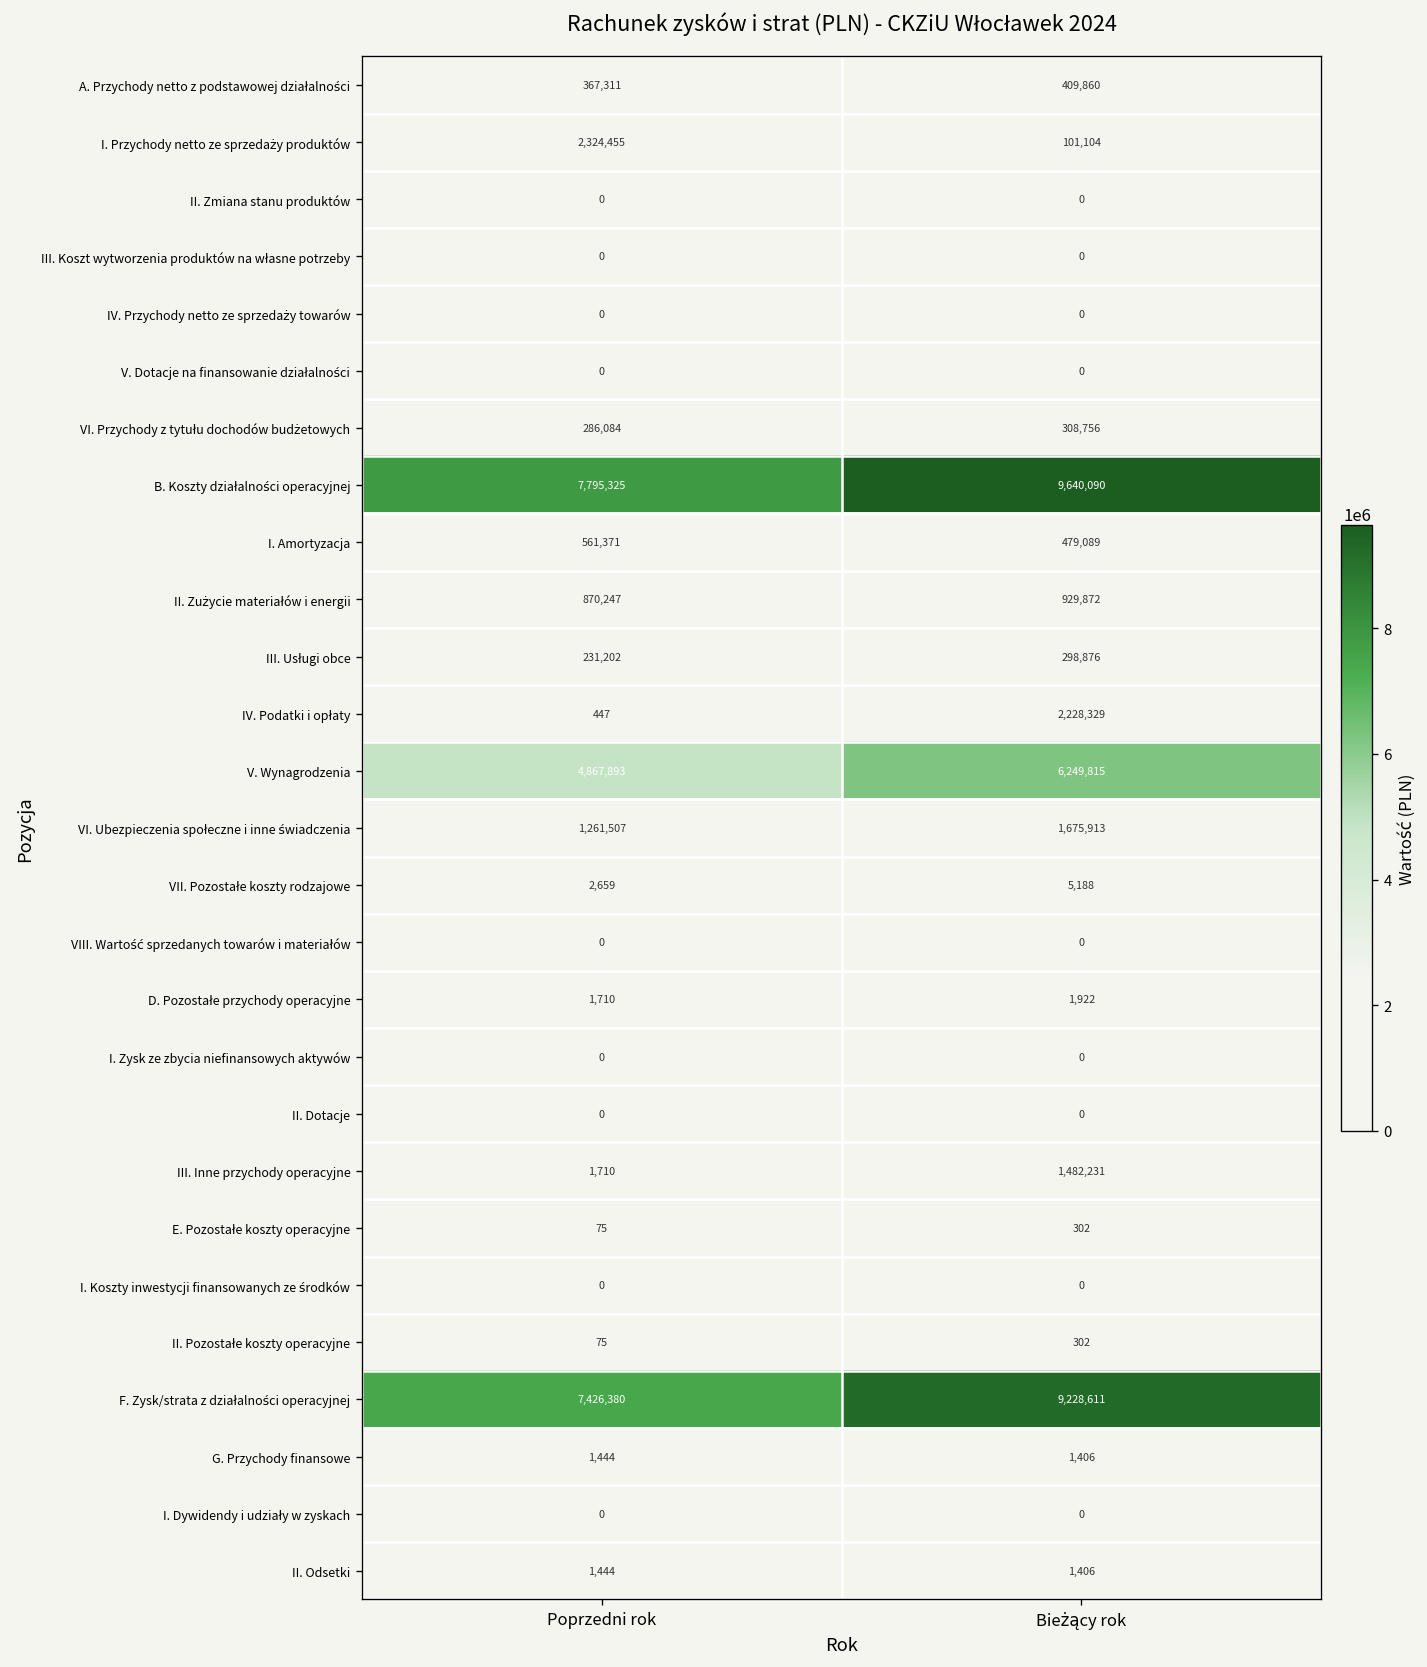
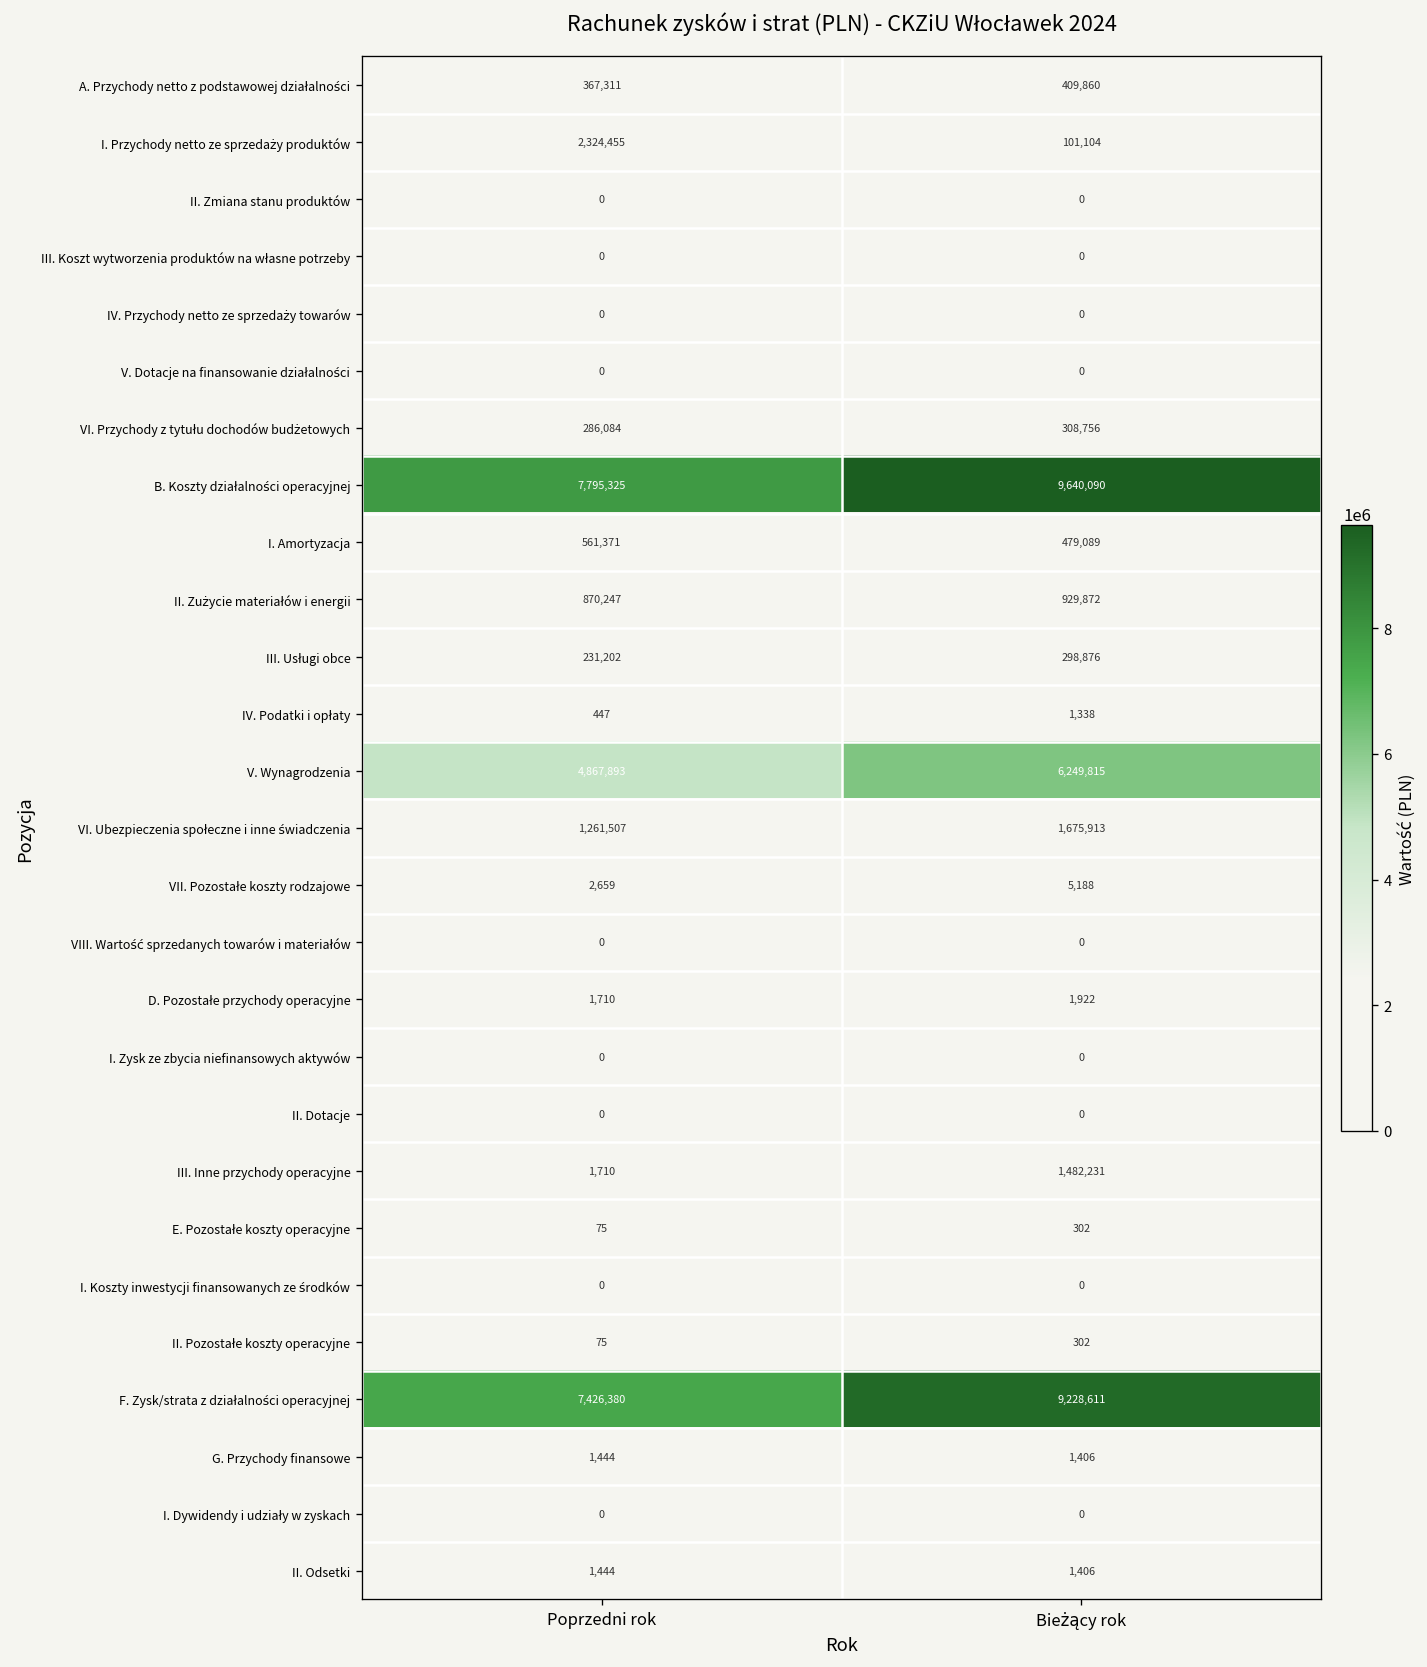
  {
    "A. Przychody netto z podstawowej działalności": {
      "Poprzedni rok": "367,311",
      "Bieżący rok": "409,860"
    },
    "I. Przychody netto ze sprzedaży produktów": {
      "Poprzedni rok": "2,324,455",
      "Bieżący rok": "101,104"
    },
    "II. Zmiana stanu produktów": {
      "Poprzedni rok": "0",
      "Bieżący rok": "0"
    },
    "III. Koszt wytworzenia produktów na własne potrzeby": {
      "Poprzedni rok": "0",
      "Bieżący rok": "0"
    },
    "IV. Przychody netto ze sprzedaży towarów": {
      "Poprzedni rok": "0",
      "Bieżący rok": "0"
    },
    "V. Dotacje na finansowanie działalności": {
      "Poprzedni rok": "0",
      "Bieżący rok": "0"
    },
    "VI. Przychody z tytułu dochodów budżetowych": {
      "Poprzedni rok": "286,084",
      "Bieżący rok": "308,756"
    },
    "B. Koszty działalności operacyjnej": {
      "Poprzedni rok": "7,795,325",
      "Bieżący rok": "9,640,090"
    },
    "I. Amortyzacja": {
      "Poprzedni rok": "561,371",
      "Bieżący rok": "479,089"
    },
    "II. Zużycie materiałów i energii": {
      "Poprzedni rok": "870,247",
      "Bieżący rok": "929,872"
    },
    "III. Usługi obce": {
      "Poprzedni rok": "231,202",
      "Bieżący rok": "298,876"
    },
    "IV. Podatki i opłaty": {
      "Poprzedni rok": "447",
-     "Bieżący rok": "2,228,329"
+     "Bieżący rok": "1,338"
    },
    "V. Wynagrodzenia": {
      "Poprzedni rok": "4,867,893",
      "Bieżący rok": "6,249,815"
    },
    "VI. Ubezpieczenia społeczne i inne świadczenia": {
      "Poprzedni rok": "1,261,507",
      "Bieżący rok": "1,675,913"
    },
    "VII. Pozostałe koszty rodzajowe": {
      "Poprzedni rok": "2,659",
      "Bieżący rok": "5,188"
    },
    "VIII. Wartość sprzedanych towarów i materiałów": {
      "Poprzedni rok": "0",
      "Bieżący rok": "0"
    },
    "D. Pozostałe przychody operacyjne": {
      "Poprzedni rok": "1,710",
      "Bieżący rok": "1,922"
    },
    "I. Zysk ze zbycia niefinansowych aktywów": {
      "Poprzedni rok": "0",
      "Bieżący rok": "0"
    },
    "II. Dotacje": {
      "Poprzedni rok": "0",
      "Bieżący rok": "0"
    },
    "III. Inne przychody operacyjne": {
      "Poprzedni rok": "1,710",
      "Bieżący rok": "1,482,231"
    },
    "E. Pozostałe koszty operacyjne": {
      "Poprzedni rok": "75",
      "Bieżący rok": "302"
    },
    "I. Koszty inwestycji finansowanych ze środków": {
      "Poprzedni rok": "0",
      "Bieżący rok": "0"
    },
    "II. Pozostałe koszty operacyjne": {
      "Poprzedni rok": "75",
      "Bieżący rok": "302"
    },
    "F. Zysk/strata z działalności operacyjnej": {
      "Poprzedni rok": "7,426,380",
      "Bieżący rok": "9,228,611"
    },
    "G. Przychody finansowe": {
      "Poprzedni rok": "1,444",
      "Bieżący rok": "1,406"
    },
    "I. Dywidendy i udziały w zyskach": {
      "Poprzedni rok": "0",
      "Bieżący rok": "0"
    },
    "II. Odsetki": {
      "Poprzedni rok": "1,444",
      "Bieżący rok": "1,406"
    }
  }
